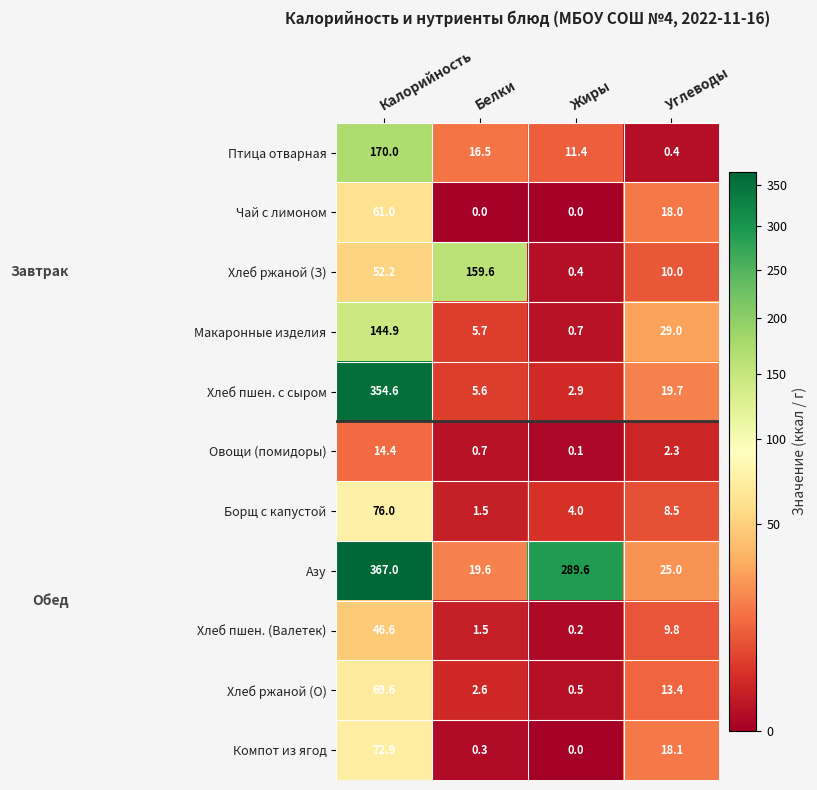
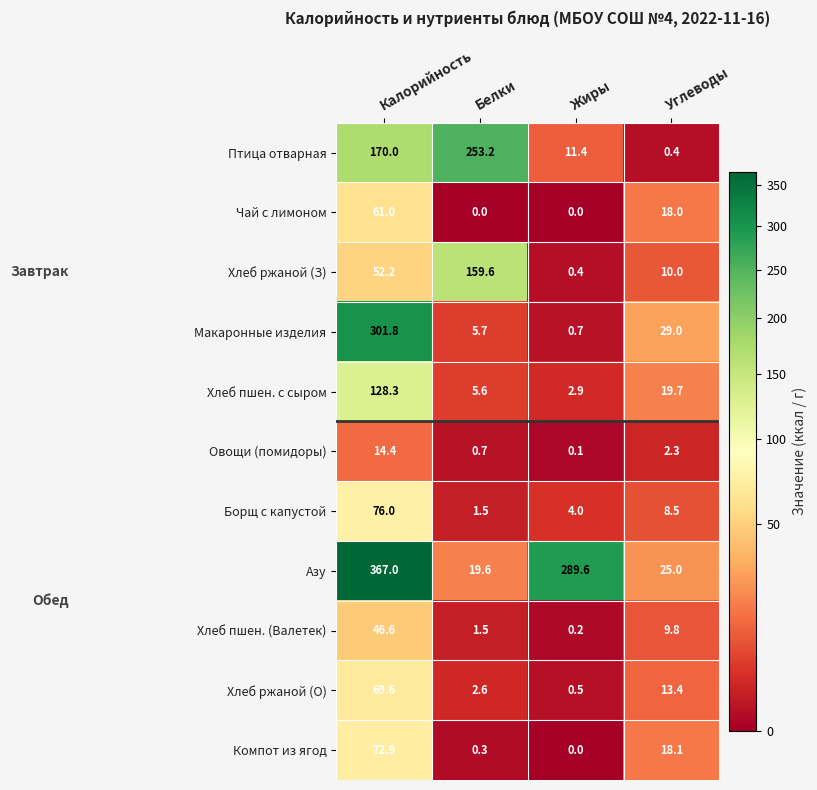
  {
    "Птица отварная": {
      "Калорийность": 170.0,
-     "Белки": 16.5,
+     "Белки": 253.2,
      "Жиры": 11.4,
      "Углеводы": 0.4
    },
    "Чай с лимоном": {
      "Калорийность": 61.0,
      "Белки": 0.0,
      "Жиры": 0.0,
      "Углеводы": 18.0
    },
    "Хлеб ржаной (З)": {
      "Калорийность": 52.2,
      "Белки": 159.6,
      "Жиры": 0.4,
      "Углеводы": 10.0
    },
    "Макаронные изделия": {
-     "Калорийность": 144.9,
+     "Калорийность": 301.8,
      "Белки": 5.7,
      "Жиры": 0.7,
      "Углеводы": 29.0
    },
    "Хлеб пшен. с сыром": {
-     "Калорийность": 354.6,
+     "Калорийность": 128.3,
      "Белки": 5.6,
      "Жиры": 2.9,
      "Углеводы": 19.7
    },
    "Овощи (помидоры)": {
      "Калорийность": 14.4,
      "Белки": 0.7,
      "Жиры": 0.1,
      "Углеводы": 2.3
    },
    "Борщ с капустой": {
      "Калорийность": 76.0,
      "Белки": 1.5,
      "Жиры": 4.0,
      "Углеводы": 8.5
    },
    "Азу": {
      "Калорийность": 367.0,
      "Белки": 19.6,
      "Жиры": 289.6,
      "Углеводы": 25.0
    },
    "Хлеб пшен. (Валетек)": {
      "Калорийность": 46.6,
      "Белки": 1.5,
      "Жиры": 0.2,
      "Углеводы": 9.8
    },
    "Хлеб ржаной (О)": {
      "Калорийность": 69.6,
      "Белки": 2.6,
      "Жиры": 0.5,
      "Углеводы": 13.4
    },
    "Компот из ягод": {
      "Калорийность": 72.9,
      "Белки": 0.3,
      "Жиры": 0.0,
      "Углеводы": 18.1
    }
  }
